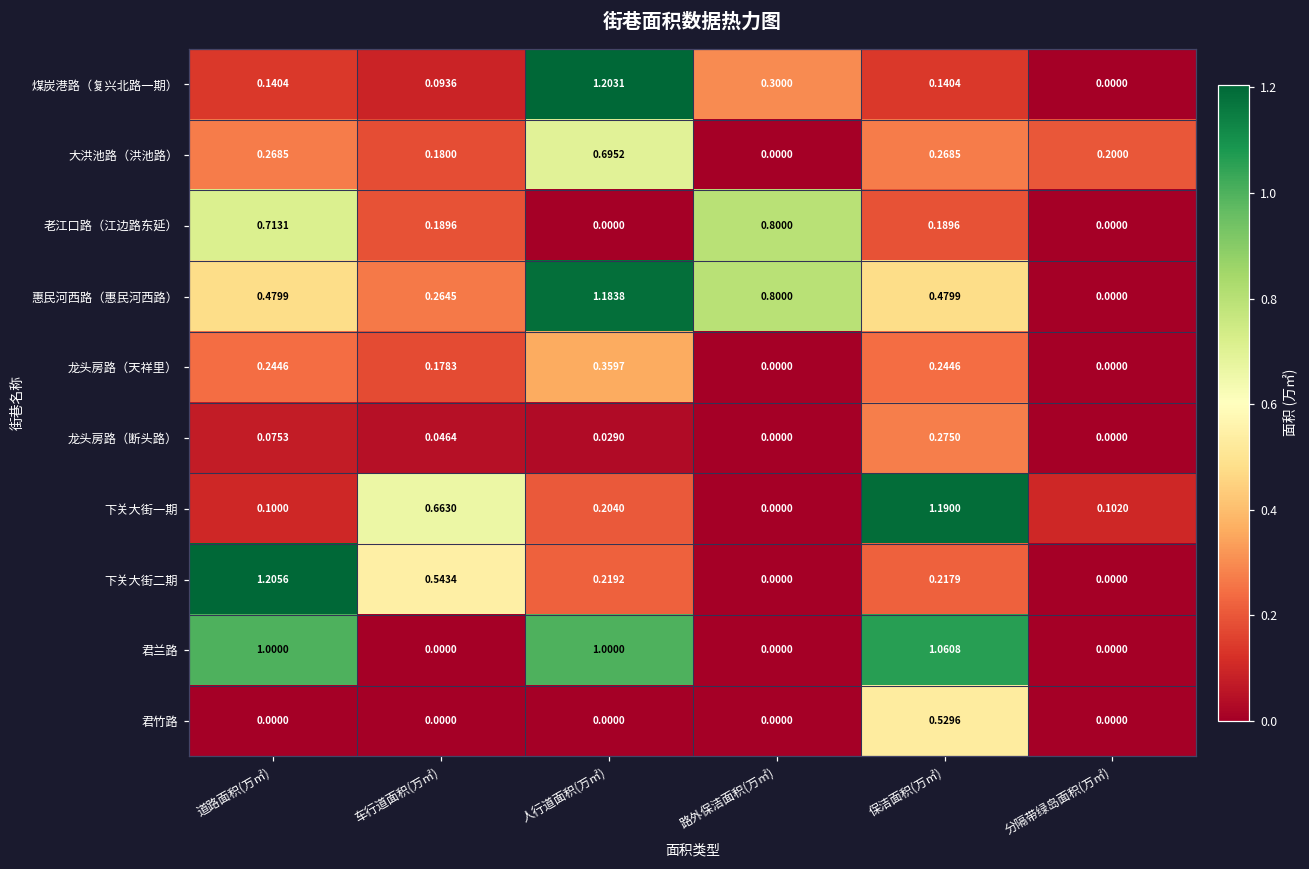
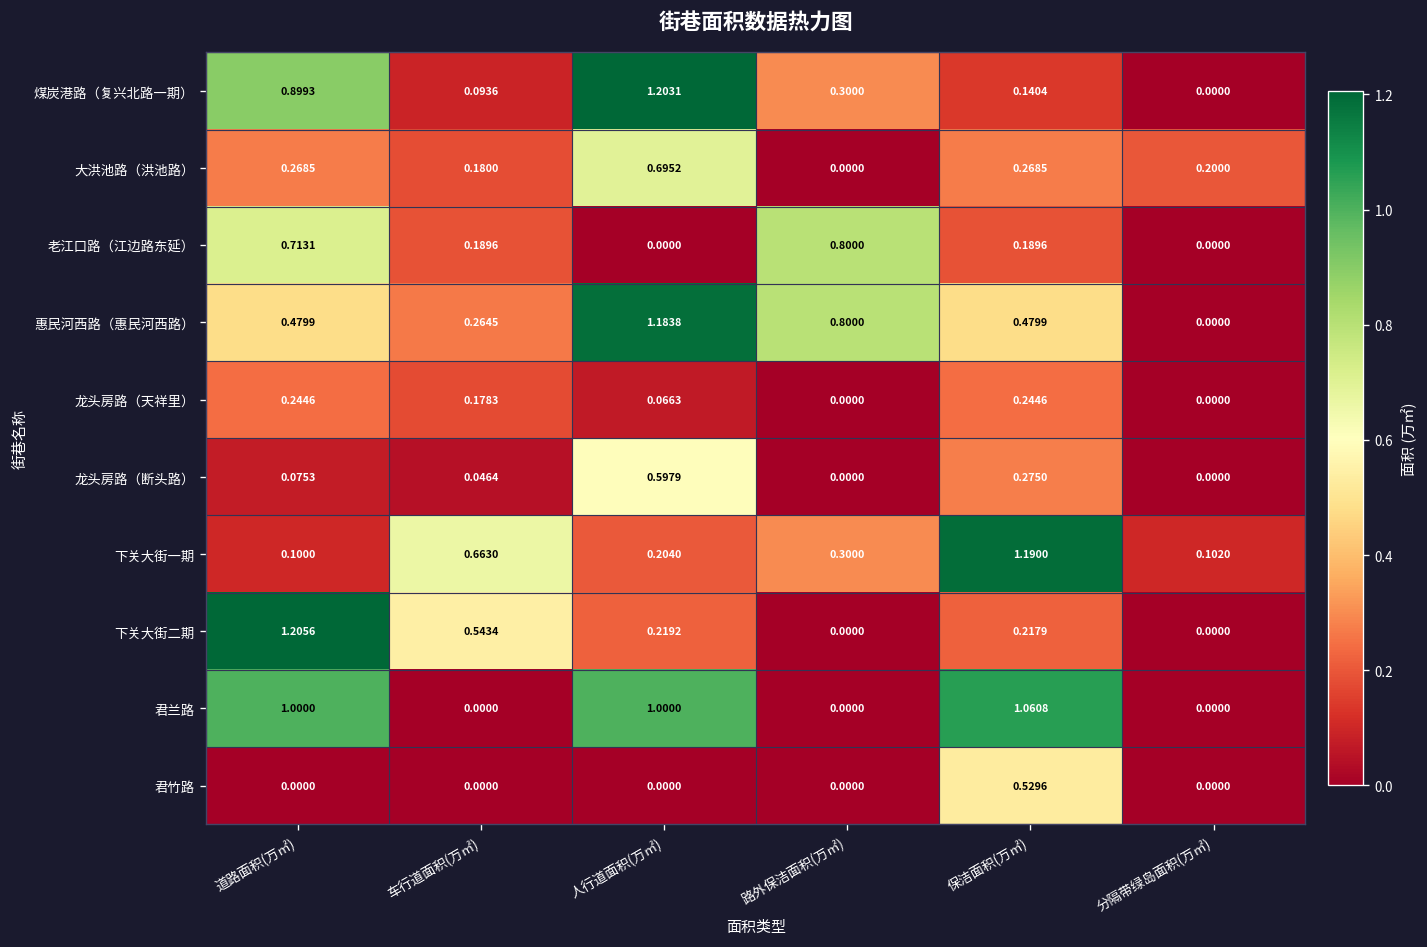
  {
    "煤炭港路（复兴北路一期）": {
-     "道路面积(万㎡)": 0.1404,
+     "道路面积(万㎡)": 0.8993,
      "车行道面积(万㎡)": 0.0936,
      "人行道面积(万㎡)": 1.2031,
      "路外保洁面积(万㎡)": 0.3000,
      "保洁面积(万㎡)": 0.1404,
      "分隔带绿岛面积(万㎡)": 0.0000
    },
    "大洪池路（洪池路）": {
      "道路面积(万㎡)": 0.2685,
      "车行道面积(万㎡)": 0.1800,
      "人行道面积(万㎡)": 0.6952,
      "路外保洁面积(万㎡)": 0.0000,
      "保洁面积(万㎡)": 0.2685,
      "分隔带绿岛面积(万㎡)": 0.2000
    },
    "老江口路（江边路东延）": {
      "道路面积(万㎡)": 0.7131,
      "车行道面积(万㎡)": 0.1896,
      "人行道面积(万㎡)": 0.0000,
      "路外保洁面积(万㎡)": 0.8000,
      "保洁面积(万㎡)": 0.1896,
      "分隔带绿岛面积(万㎡)": 0.0000
    },
    "惠民河西路（惠民河西路）": {
      "道路面积(万㎡)": 0.4799,
      "车行道面积(万㎡)": 0.2645,
      "人行道面积(万㎡)": 1.1838,
      "路外保洁面积(万㎡)": 0.8000,
      "保洁面积(万㎡)": 0.4799,
      "分隔带绿岛面积(万㎡)": 0.0000
    },
    "龙头房路（天祥里）": {
      "道路面积(万㎡)": 0.2446,
      "车行道面积(万㎡)": 0.1783,
-     "人行道面积(万㎡)": 0.3597,
+     "人行道面积(万㎡)": 0.0663,
      "路外保洁面积(万㎡)": 0.0000,
      "保洁面积(万㎡)": 0.2446,
      "分隔带绿岛面积(万㎡)": 0.0000
    },
    "龙头房路（断头路）": {
      "道路面积(万㎡)": 0.0753,
      "车行道面积(万㎡)": 0.0464,
-     "人行道面积(万㎡)": 0.0290,
+     "人行道面积(万㎡)": 0.5979,
      "路外保洁面积(万㎡)": 0.0000,
      "保洁面积(万㎡)": 0.2750,
      "分隔带绿岛面积(万㎡)": 0.0000
    },
    "下关大街一期": {
      "道路面积(万㎡)": 0.1000,
      "车行道面积(万㎡)": 0.6630,
      "人行道面积(万㎡)": 0.2040,
-     "路外保洁面积(万㎡)": 0.0000,
+     "路外保洁面积(万㎡)": 0.3000,
      "保洁面积(万㎡)": 1.1900,
      "分隔带绿岛面积(万㎡)": 0.1020
    },
    "下关大街二期": {
      "道路面积(万㎡)": 1.2056,
      "车行道面积(万㎡)": 0.5434,
      "人行道面积(万㎡)": 0.2192,
      "路外保洁面积(万㎡)": 0.0000,
      "保洁面积(万㎡)": 0.2179,
      "分隔带绿岛面积(万㎡)": 0.0000
    },
    "君兰路": {
      "道路面积(万㎡)": 1.0000,
      "车行道面积(万㎡)": 0.0000,
      "人行道面积(万㎡)": 1.0000,
      "路外保洁面积(万㎡)": 0.0000,
      "保洁面积(万㎡)": 1.0608,
      "分隔带绿岛面积(万㎡)": 0.0000
    },
    "君竹路": {
      "道路面积(万㎡)": 0.0000,
      "车行道面积(万㎡)": 0.0000,
      "人行道面积(万㎡)": 0.0000,
      "路外保洁面积(万㎡)": 0.0000,
      "保洁面积(万㎡)": 0.5296,
      "分隔带绿岛面积(万㎡)": 0.0000
    }
  }
